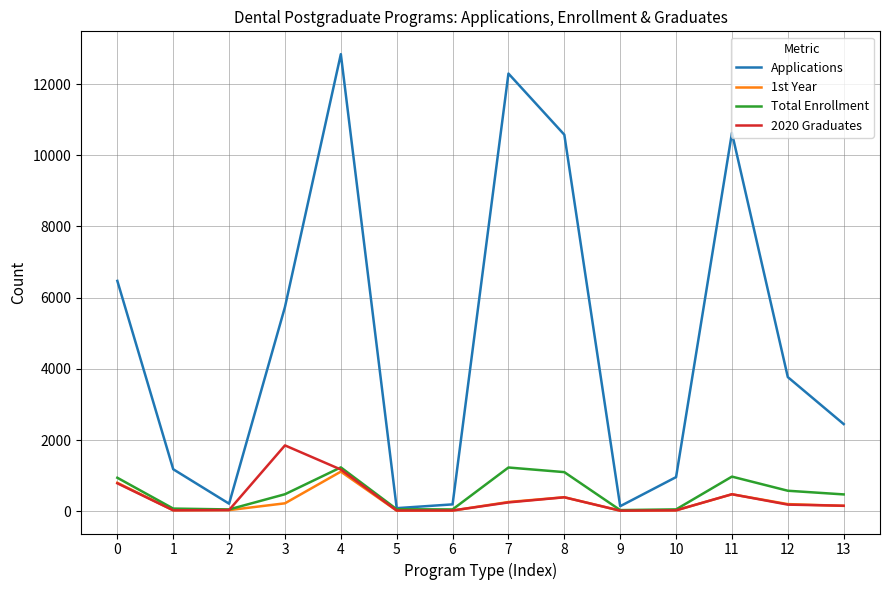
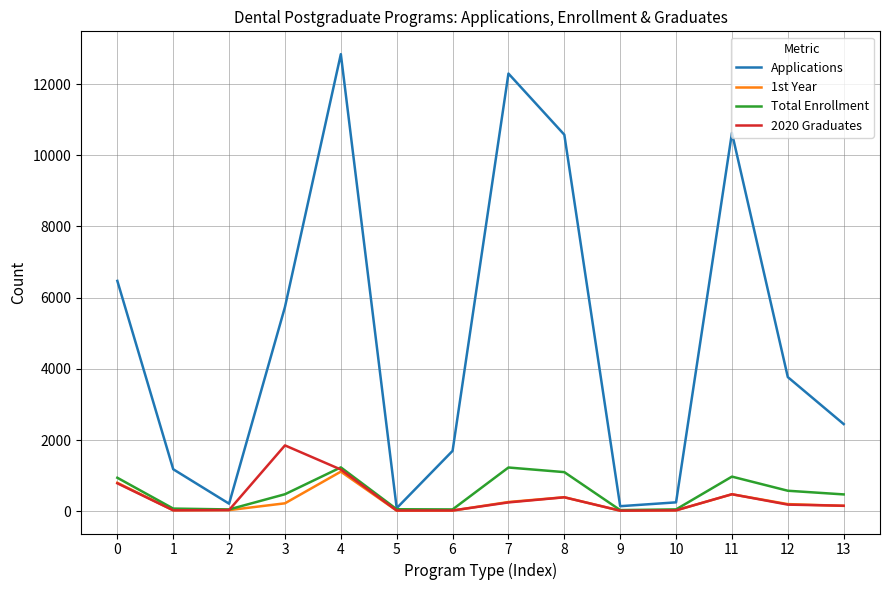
  {
    "Applications": {
      "0": 6500,
      "1": 1200,
      "2": 200,
      "3": 5700,
      "4": 12800,
-     "6": 200,
+     "6": 1700,
      "7": 12300,
      "8": 10600,
      "9": 100,
-     "10": 1000,
+     "10": 200,
      "12": 3800,
      "13": 2400
    },
    "1st Year": {
      "3": 200
    },
    "Total Enrollment": {
      "0": 900,
      "3": 500,
      "7": 1200,
      "8": 1100,
      "11": 1000,
      "12": 600,
      "13": 500
    },
    "2020 Graduates": {
      "3": 1800
    }
  }
